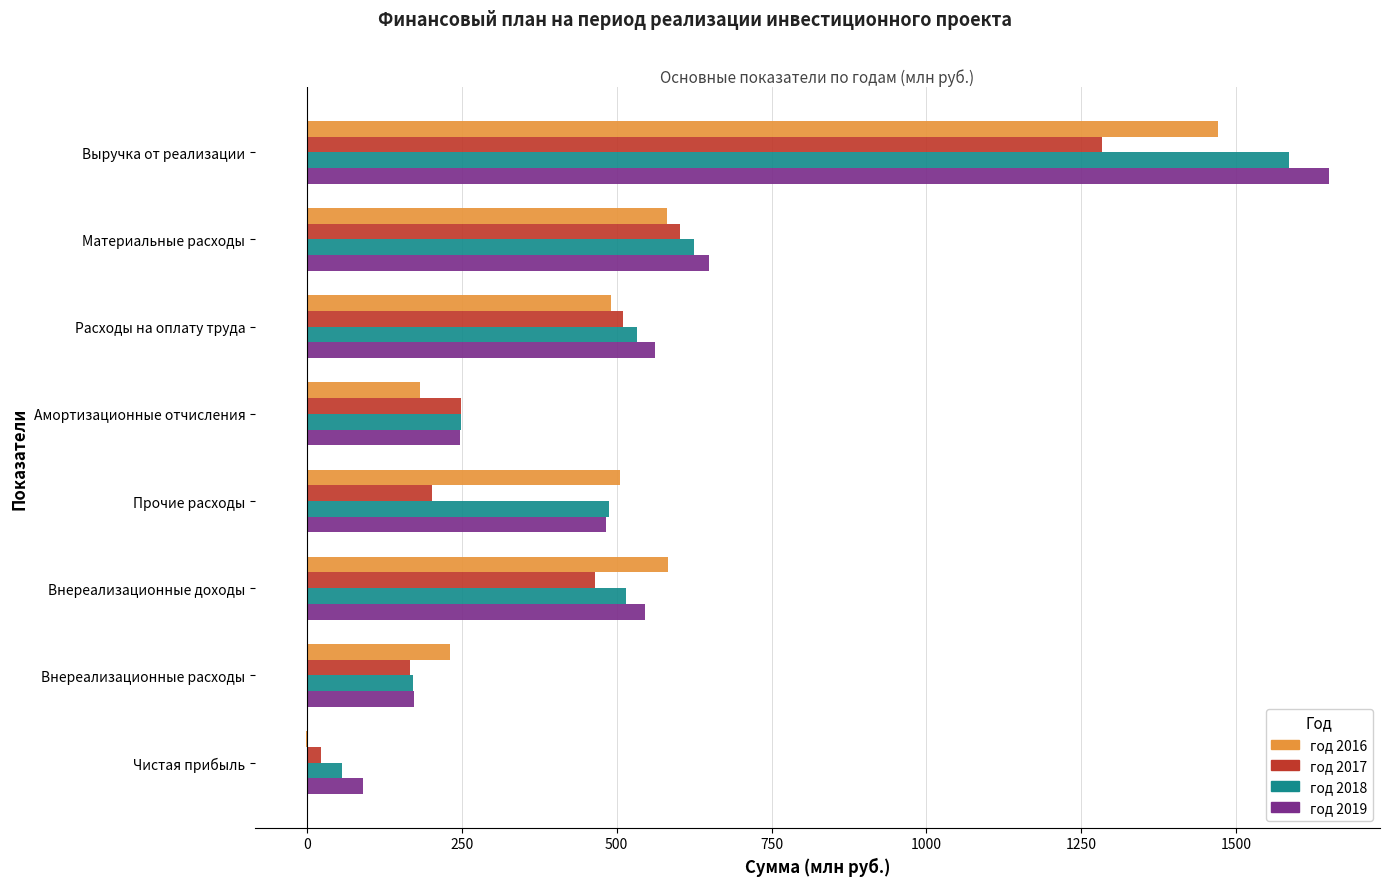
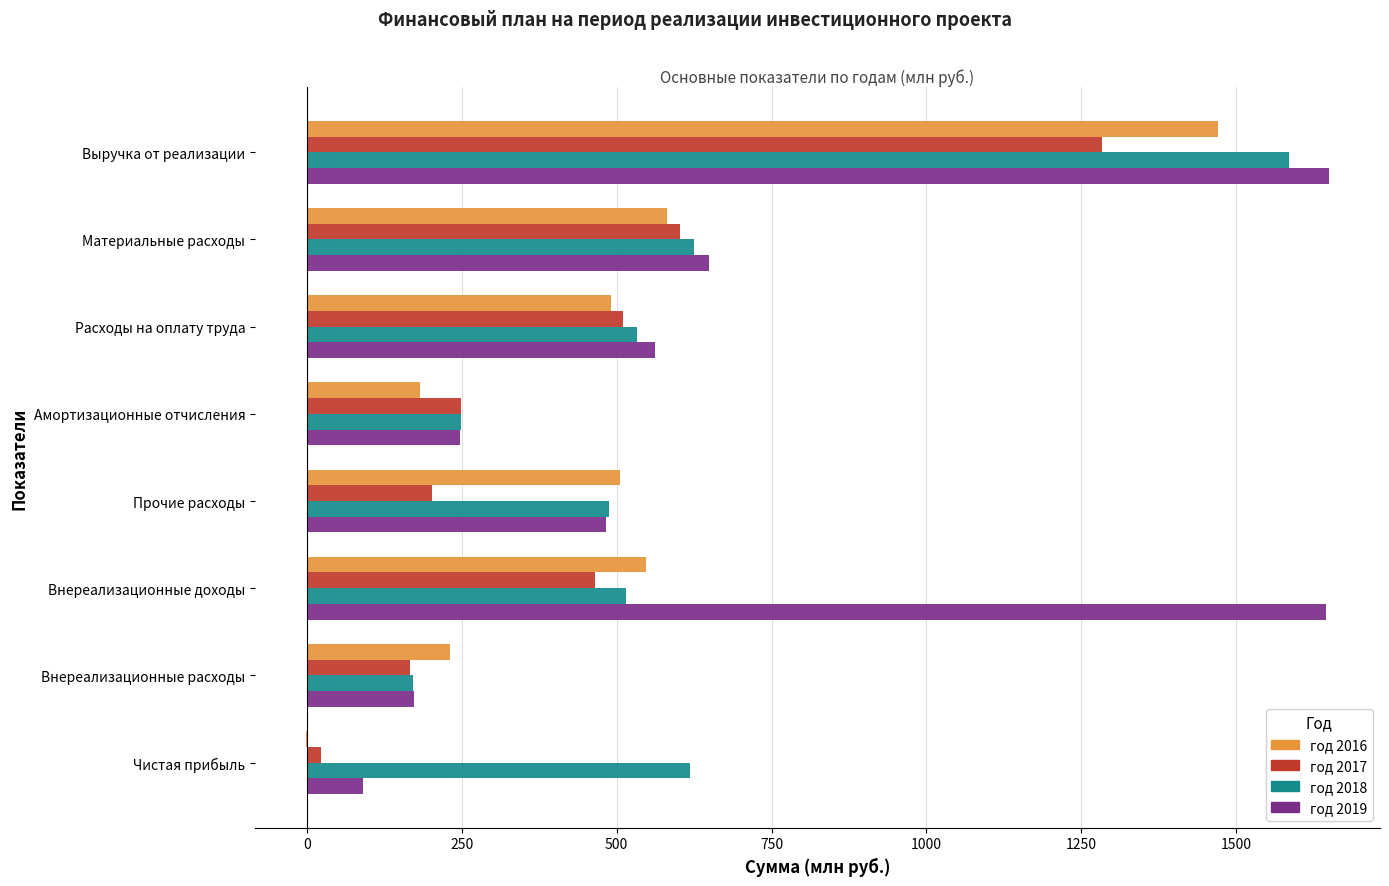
  {
    "год 2016": {
      "Выручка от реализации": 1470,
      "Материальные расходы": 580,
      "Расходы на оплату труда": 490,
      "Амортизационные отчисления": 180,
      "Прочие расходы": 500,
-     "Внереализационные доходы": 580,
+     "Внереализационные доходы": 550,
      "Внереализационные расходы": 230
    },
    "год 2017": {
      "Выручка от реализации": 1280,
      "Материальные расходы": 600,
      "Расходы на оплату труда": 510,
      "Амортизационные отчисления": 250,
      "Прочие расходы": 200,
      "Внереализационные доходы": 470,
      "Внереализационные расходы": 170,
      "Чистая прибыль": 20
    },
    "год 2018": {
      "Выручка от реализации": 1590,
      "Материальные расходы": 620,
      "Расходы на оплату труда": 530,
      "Амортизационные отчисления": 250,
      "Прочие расходы": 490,
      "Внереализационные доходы": 510,
      "Внереализационные расходы": 170,
-     "Чистая прибыль": 60
+     "Чистая прибыль": 620
    },
    "год 2019": {
      "Выручка от реализации": 1650,
      "Материальные расходы": 650,
      "Расходы на оплату труда": 560,
      "Амортизационные отчисления": 250,
      "Прочие расходы": 480,
-     "Внереализационные доходы": 550,
+     "Внереализационные доходы": 1640,
      "Внереализационные расходы": 170,
      "Чистая прибыль": 90
    }
  }
